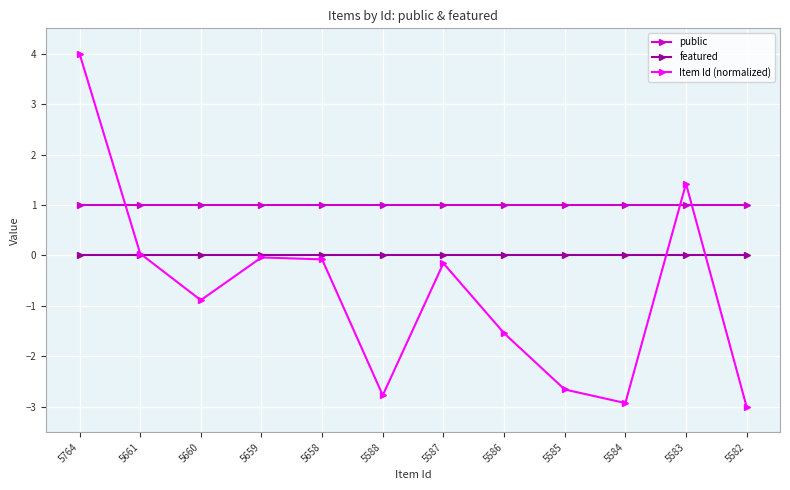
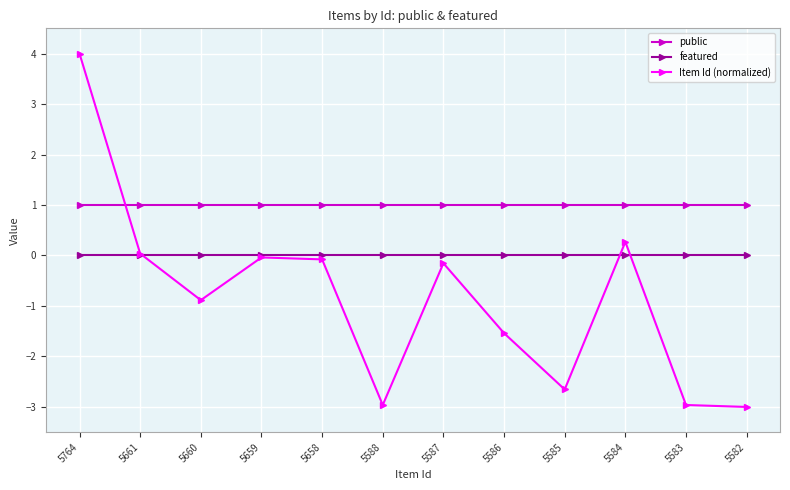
  {
    "public": {
      "5764": 1.0,
      "5661": 1.0,
      "5660": 1.0,
      "5659": 1.0,
      "5658": 1.0,
      "5588": 1.0,
      "5587": 1.0,
      "5586": 1.0,
      "5585": 1.0,
      "5584": 1.0,
      "5583": 1.0,
      "5582": 1.0
    },
    "featured": {
      "5764": 0.0,
      "5660": 0.0,
      "5658": 0.0,
      "5588": 0.0,
      "5587": 0.0,
      "5586": 0.0,
      "5585": 0.0,
      "5584": 0.0,
      "5583": 0.0,
      "5582": 0.0
    },
    "Item Id (normalized)": {
      "5764": 4.0,
      "5660": -0.9,
      "5658": -0.1,
-     "5588": -2.8,
+     "5588": -3.0,
      "5587": -0.2,
      "5586": -1.5,
      "5585": -2.7,
-     "5584": -2.9,
-     "5583": 1.4,
+     "5584": 0.3,
+     "5583": -3.0,
      "5582": -3.0
    }
  }
